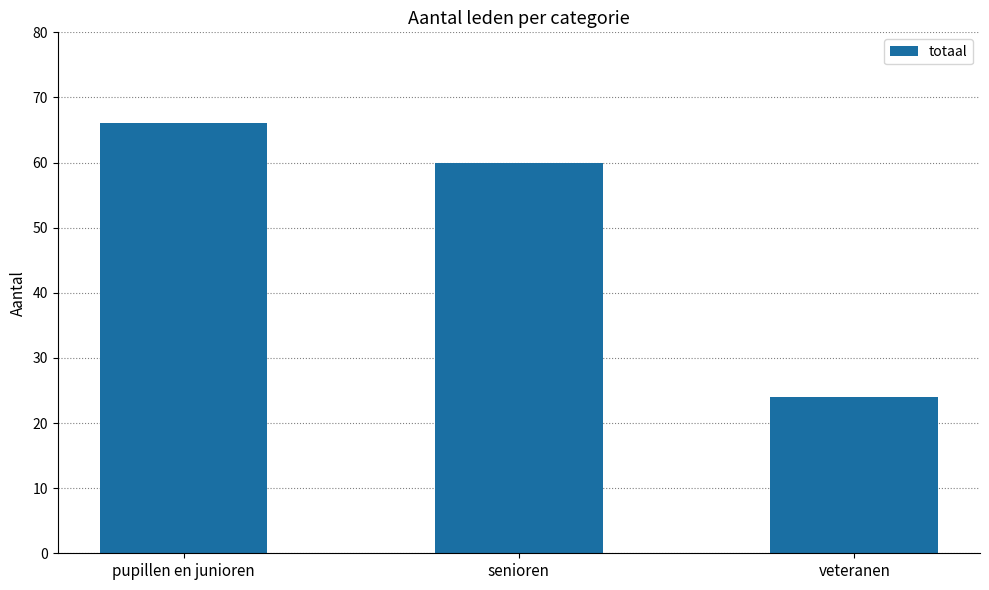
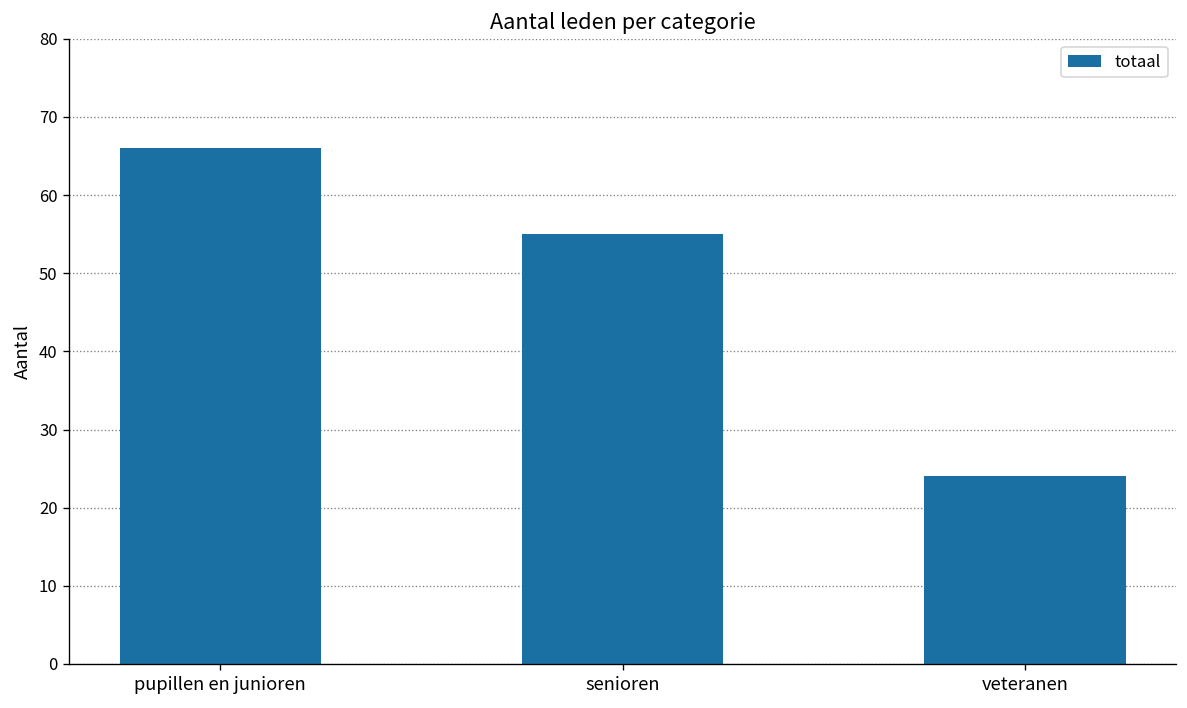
  {
    "pupillen en junioren": 66,
-   "senioren": 60,
+   "senioren": 55,
    "veteranen": 24
  }
